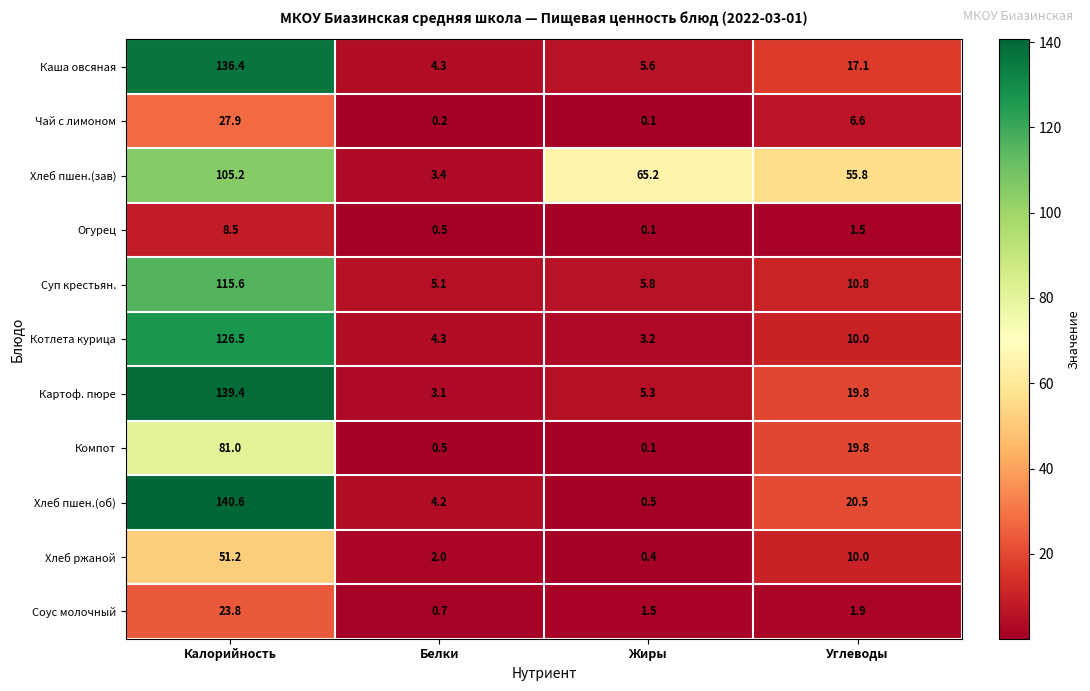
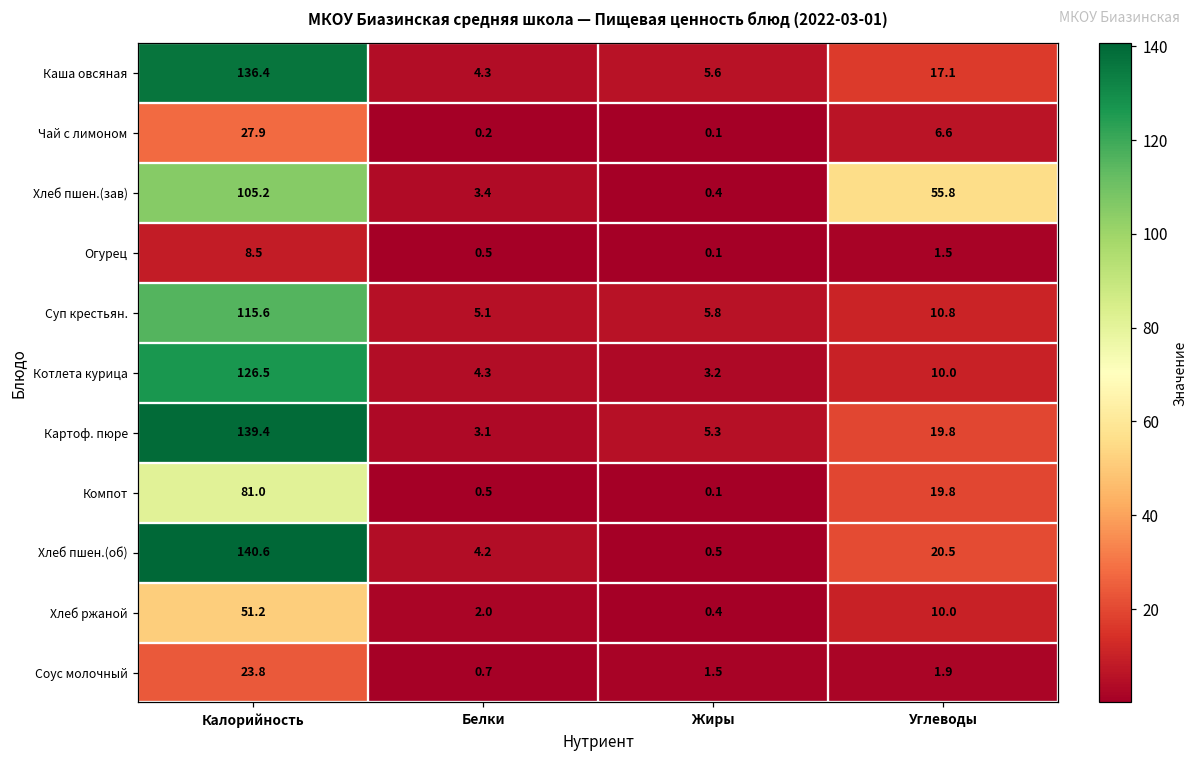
  {
    "Каша овсяная": {
      "Калорийность": 136.4,
      "Белки": 4.3,
      "Жиры": 5.6,
      "Углеводы": 17.1
    },
    "Чай с лимоном": {
      "Калорийность": 27.9,
      "Белки": 0.2,
      "Жиры": 0.1,
      "Углеводы": 6.6
    },
    "Хлеб пшен.(зав)": {
      "Калорийность": 105.2,
      "Белки": 3.4,
-     "Жиры": 65.2,
+     "Жиры": 0.4,
      "Углеводы": 55.8
    },
    "Огурец": {
      "Калорийность": 8.5,
      "Белки": 0.5,
      "Жиры": 0.1,
      "Углеводы": 1.5
    },
    "Суп крестьян.": {
      "Калорийность": 115.6,
      "Белки": 5.1,
      "Жиры": 5.8,
      "Углеводы": 10.8
    },
    "Котлета курица": {
      "Калорийность": 126.5,
      "Белки": 4.3,
      "Жиры": 3.2,
      "Углеводы": 10.0
    },
    "Картоф. пюре": {
      "Калорийность": 139.4,
      "Белки": 3.1,
      "Жиры": 5.3,
      "Углеводы": 19.8
    },
    "Компот": {
      "Калорийность": 81.0,
      "Белки": 0.5,
      "Жиры": 0.1,
      "Углеводы": 19.8
    },
    "Хлеб пшен.(об)": {
      "Калорийность": 140.6,
      "Белки": 4.2,
      "Жиры": 0.5,
      "Углеводы": 20.5
    },
    "Хлеб ржаной": {
      "Калорийность": 51.2,
      "Белки": 2.0,
      "Жиры": 0.4,
      "Углеводы": 10.0
    },
    "Соус молочный": {
      "Калорийность": 23.8,
      "Белки": 0.7,
      "Жиры": 1.5,
      "Углеводы": 1.9
    }
  }
